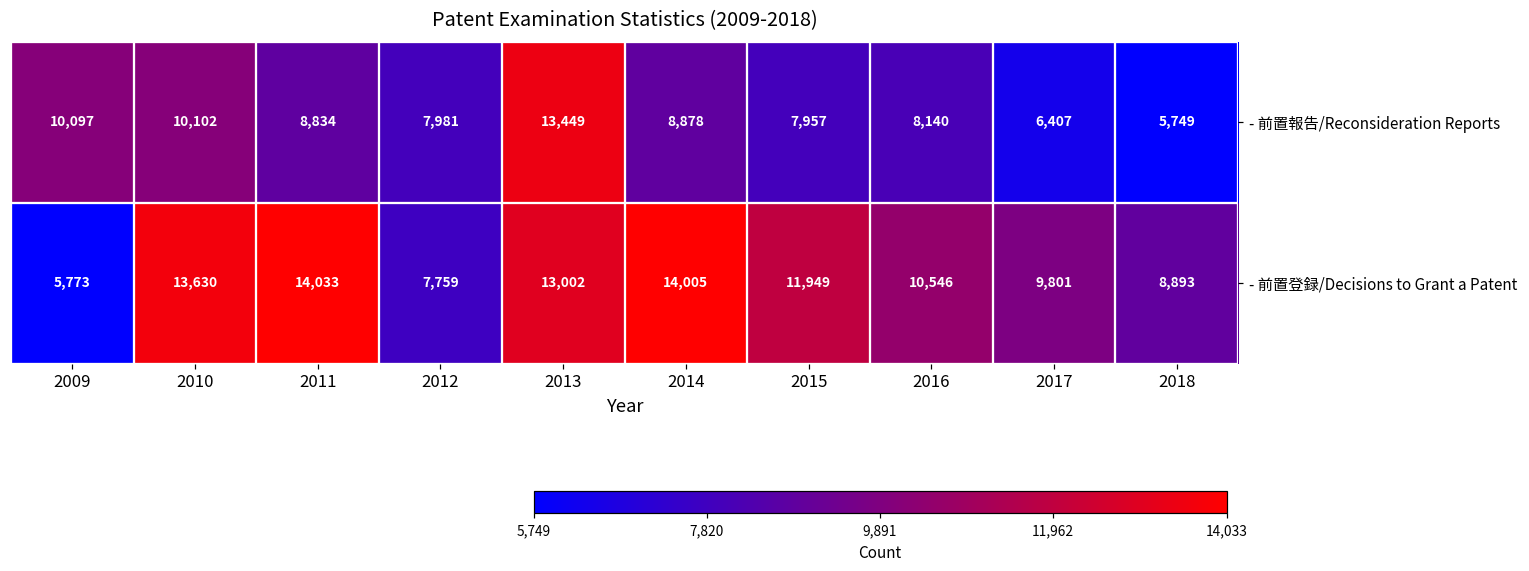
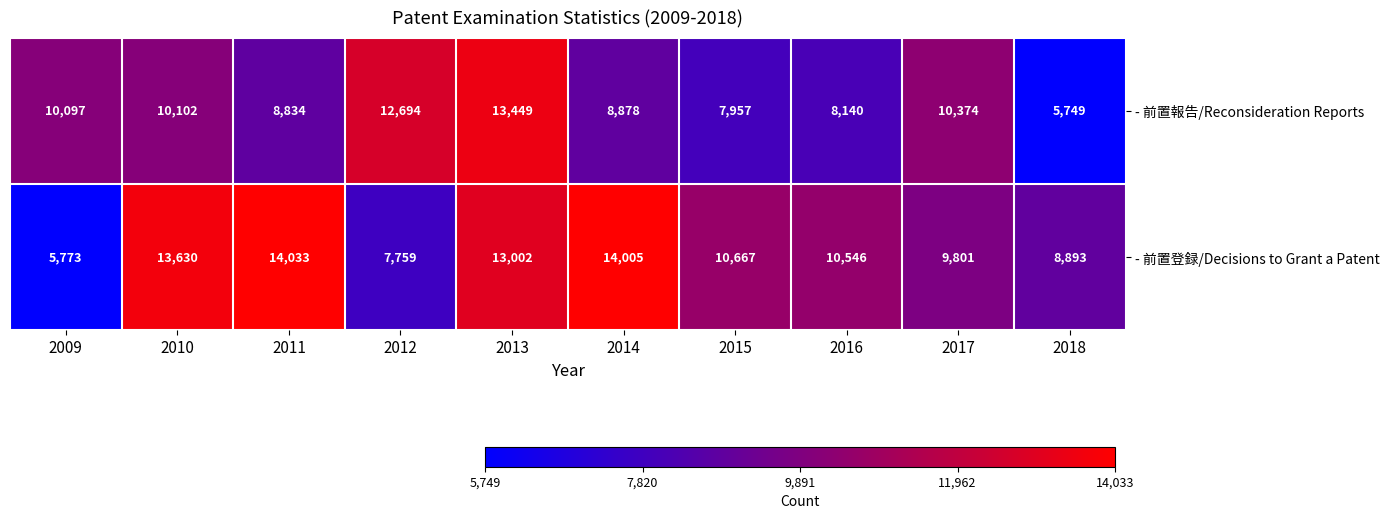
  {
    "- 前置報告/Reconsideration Reports": {
      "2009": "10,097",
      "2010": "10,102",
      "2011": "8,834",
-     "2012": "7,981",
+     "2012": "12,694",
      "2013": "13,449",
      "2014": "8,878",
      "2015": "7,957",
      "2016": "8,140",
-     "2017": "6,407",
+     "2017": "10,374",
      "2018": "5,749"
    },
    "- 前置登録/Decisions to Grant a Patent": {
      "2009": "5,773",
      "2010": "13,630",
      "2011": "14,033",
      "2012": "7,759",
      "2013": "13,002",
      "2014": "14,005",
-     "2015": "11,949",
+     "2015": "10,667",
      "2016": "10,546",
      "2017": "9,801",
      "2018": "8,893"
    }
  }
